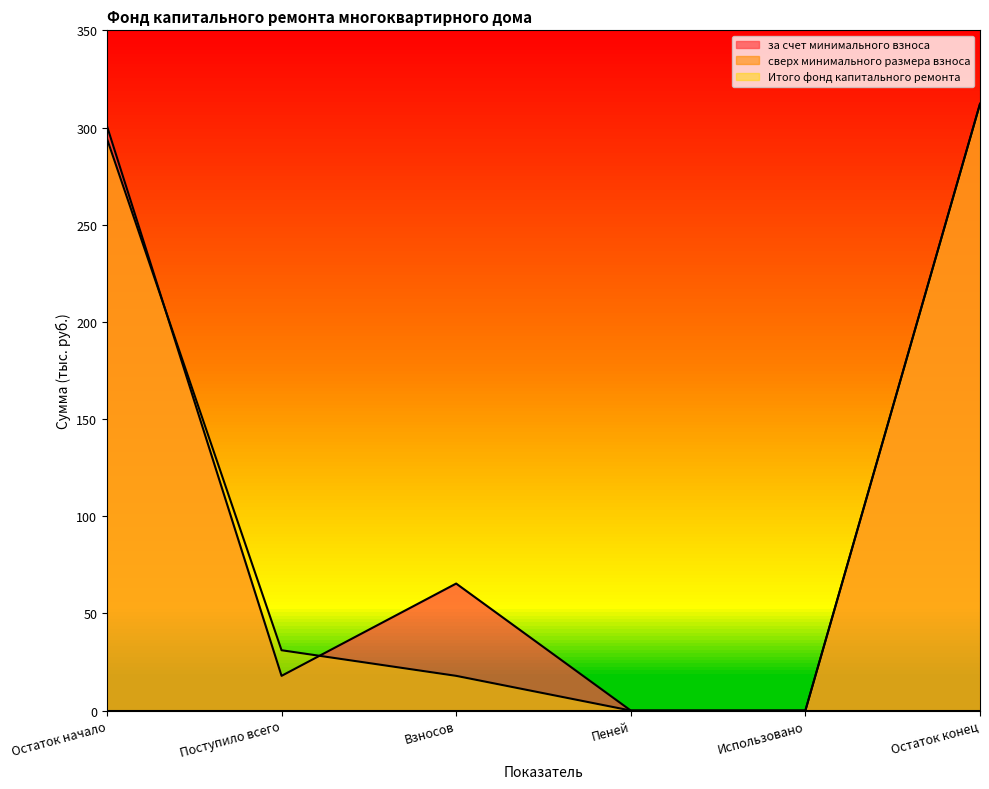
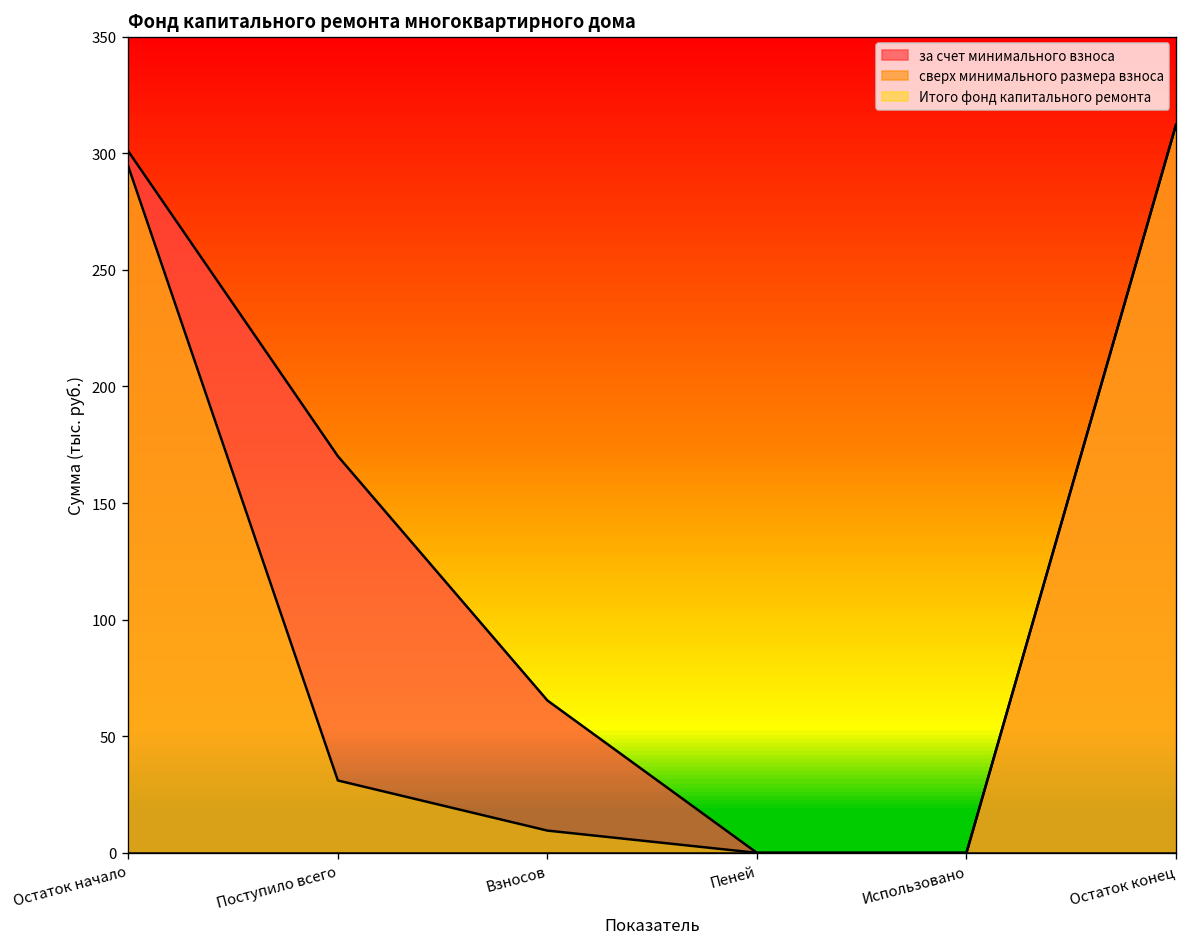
  {
    "за счет минимального взноса": {
      "Остаток начало": 301,
-     "Поступило всего": 18,
+     "Поступило всего": 170,
      "Взносов": 65
    },
    "сверх минимального размера взноса": {
      "Остаток начало": 0,
      "Поступило всего": 0,
      "Взносов": 0,
      "Остаток конец": 0
    },
    "Итого фонд капитального ремонта": {
      "Остаток начало": 294,
      "Поступило всего": 31,
-     "Взносов": 18
+     "Взносов": 10
    }
  }
